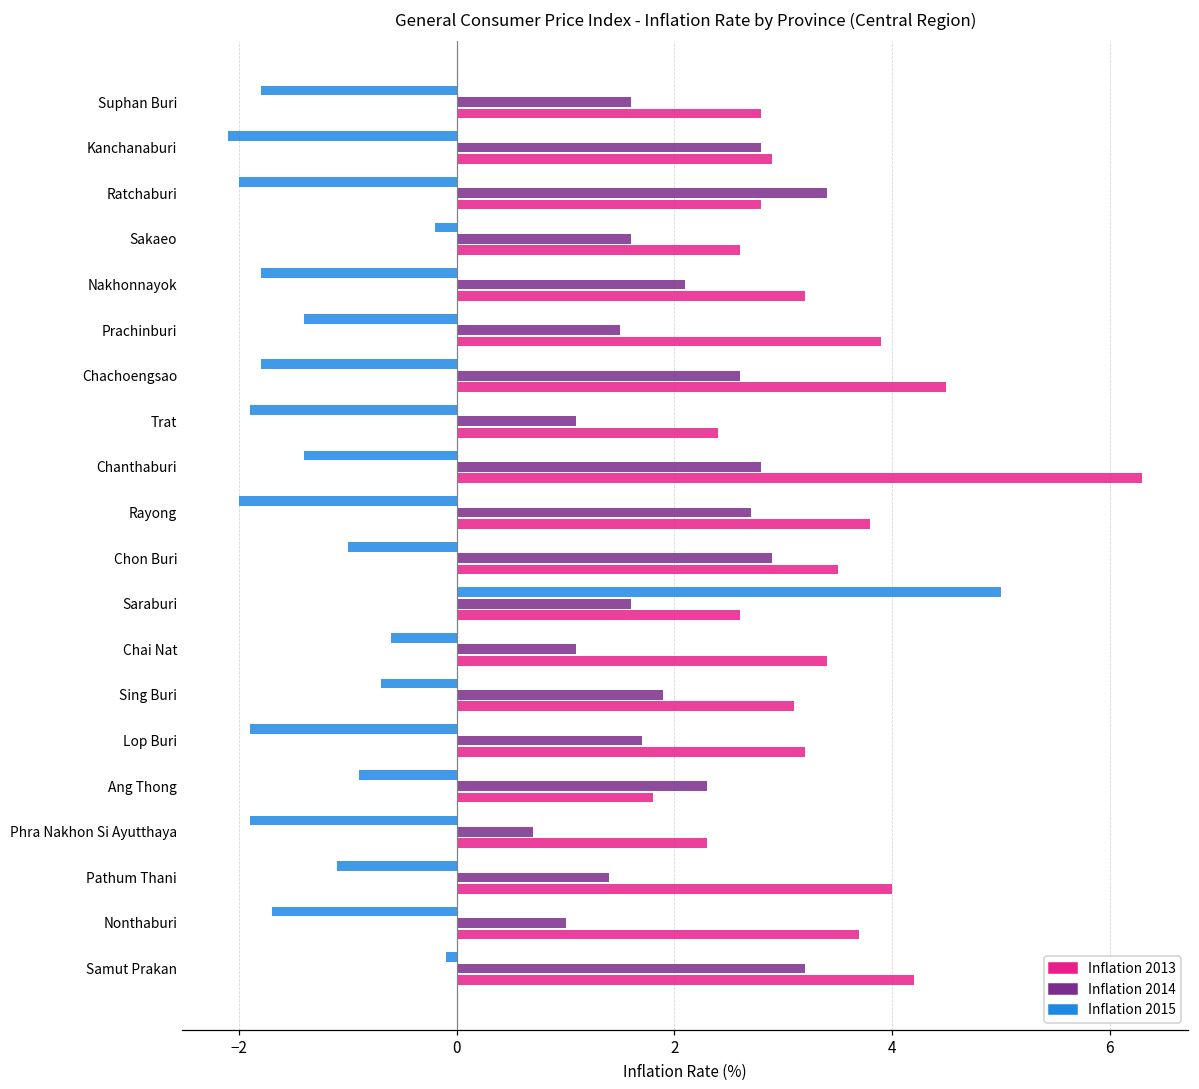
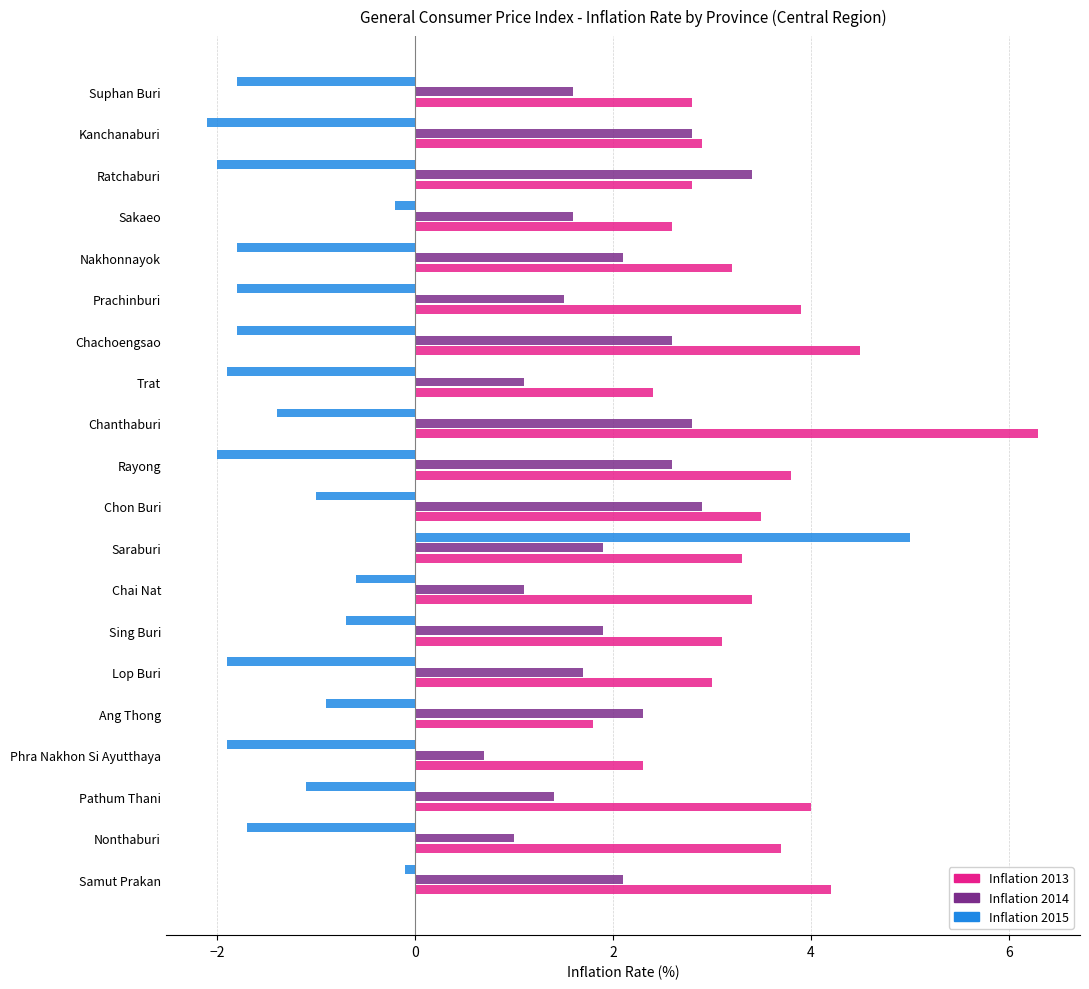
  {
    "Inflation 2013": {
      "Suphan Buri": 2.8,
      "Kanchanaburi": 2.9,
      "Ratchaburi": 2.8,
      "Sakaeo": 2.6,
      "Nakhonnayok": 3.2,
      "Prachinburi": 3.9,
      "Chachoengsao": 4.5,
      "Trat": 2.4,
      "Chanthaburi": 6.3,
      "Rayong": 3.8,
      "Chon Buri": 3.5,
-     "Saraburi": 2.6,
+     "Saraburi": 3.3,
      "Chai Nat": 3.4,
      "Sing Buri": 3.1,
-     "Lop Buri": 3.2,
+     "Lop Buri": 3.0,
      "Ang Thong": 1.8,
      "Phra Nakhon Si Ayutthaya": 2.3,
      "Pathum Thani": 4.0,
      "Nonthaburi": 3.7,
      "Samut Prakan": 4.2
    },
    "Inflation 2014": {
      "Suphan Buri": 1.6,
      "Kanchanaburi": 2.8,
      "Ratchaburi": 3.4,
      "Sakaeo": 1.6,
      "Nakhonnayok": 2.1,
      "Prachinburi": 1.5,
      "Chachoengsao": 2.6,
      "Trat": 1.1,
      "Chanthaburi": 2.8,
-     "Rayong": 2.7,
+     "Rayong": 2.6,
      "Chon Buri": 2.9,
-     "Saraburi": 1.6,
+     "Saraburi": 1.9,
      "Chai Nat": 1.1,
      "Sing Buri": 1.9,
      "Lop Buri": 1.7,
      "Ang Thong": 2.3,
      "Phra Nakhon Si Ayutthaya": 0.7,
      "Pathum Thani": 1.4,
      "Nonthaburi": 1.0,
-     "Samut Prakan": 3.2
+     "Samut Prakan": 2.1
    },
    "Inflation 2015": {
      "Suphan Buri": -1.8,
      "Kanchanaburi": -2.1,
      "Ratchaburi": -2.0,
      "Sakaeo": -0.2,
      "Nakhonnayok": -1.8,
-     "Prachinburi": -1.4,
+     "Prachinburi": -1.8,
      "Chachoengsao": -1.8,
      "Trat": -1.9,
      "Chanthaburi": -1.4,
      "Rayong": -2.0,
      "Chon Buri": -1.0,
      "Saraburi": 5.0,
      "Chai Nat": -0.6,
      "Sing Buri": -0.7,
      "Lop Buri": -1.9,
      "Ang Thong": -0.9,
      "Phra Nakhon Si Ayutthaya": -1.9,
      "Pathum Thani": -1.1,
      "Nonthaburi": -1.7,
      "Samut Prakan": -0.1
    }
  }
